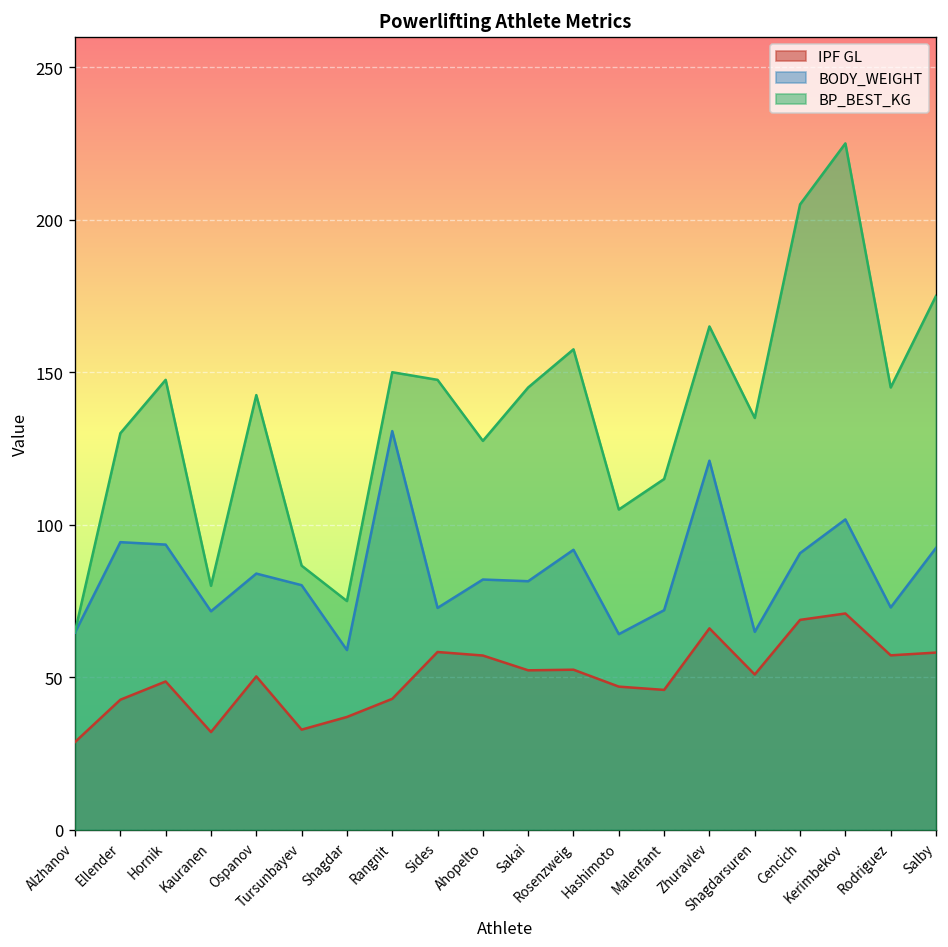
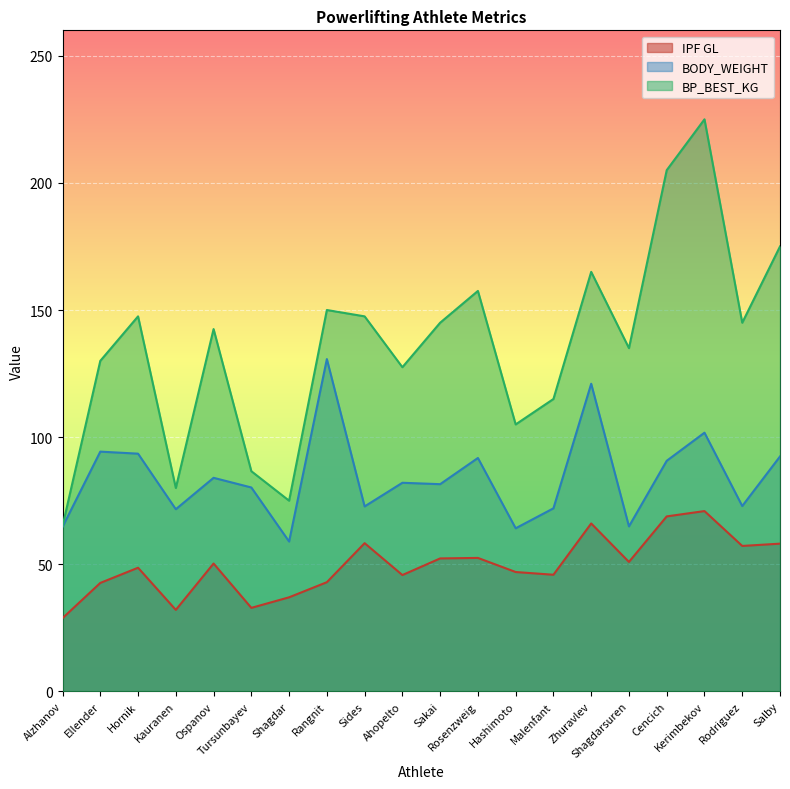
  {
    "IPF GL": {
      "Alzhanov": 29,
      "Ellender": 43,
      "Hornik": 49,
      "Kauranen": 32,
      "Ospanov": 50,
      "Tursunbayev": 33,
      "Shagdar": 37,
      "Rangnit": 43,
      "Sides": 58,
-     "Ahopelto": 57,
+     "Ahopelto": 46,
      "Sakai": 52,
      "Rosenzweig": 52,
      "Hashimoto": 47,
      "Malenfant": 46,
      "Zhuravlev": 66,
      "Shagdarsuren": 51,
      "Cencich": 69,
      "Kerimbekov": 71,
      "Rodriguez": 57,
      "Salby": 58
    },
    "BODY_WEIGHT": {
      "Ellender": 94,
      "Hornik": 94,
      "Kauranen": 72,
      "Ospanov": 84,
      "Tursunbayev": 80,
      "Shagdar": 59,
      "Rangnit": 131,
      "Sides": 73,
      "Ahopelto": 82,
      "Sakai": 82,
      "Rosenzweig": 92,
      "Hashimoto": 64,
      "Malenfant": 72,
      "Zhuravlev": 121,
      "Shagdarsuren": 65,
      "Cencich": 91,
      "Kerimbekov": 102,
      "Rodriguez": 73,
      "Salby": 92
    },
    "BP_BEST_KG": {
      "Ellender": 130,
      "Hornik": 148,
      "Kauranen": 80,
      "Ospanov": 143,
      "Tursunbayev": 87,
      "Shagdar": 75,
      "Rangnit": 150,
      "Sides": 148,
      "Ahopelto": 128,
      "Sakai": 145,
      "Rosenzweig": 158,
      "Hashimoto": 105,
      "Malenfant": 115,
      "Zhuravlev": 165,
      "Shagdarsuren": 135,
      "Cencich": 205,
      "Kerimbekov": 225,
      "Rodriguez": 145,
      "Salby": 175
    }
  }
